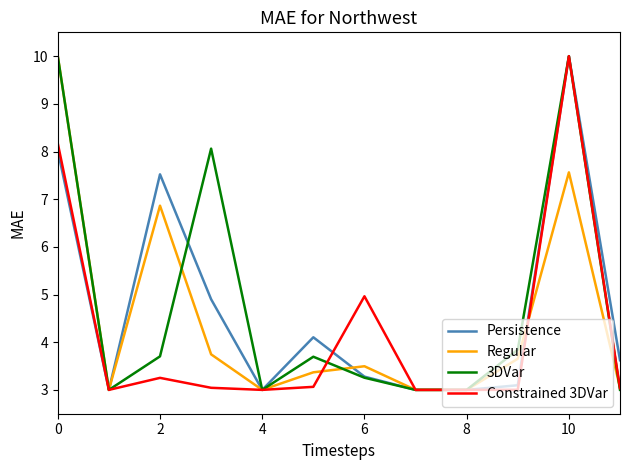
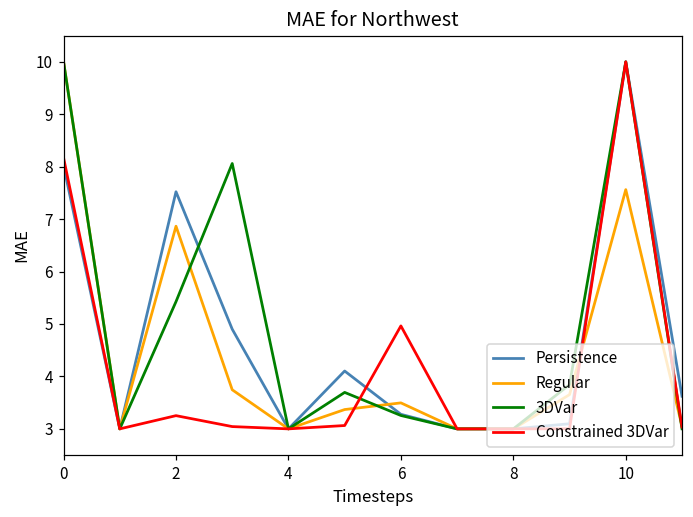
  {
    "Persistence": {
      "0": 8.0,
      "2": 7.5
    },
    "Regular": {
      "2": 6.9,
      "6": 3.5,
      "10": 7.6
    },
    "3DVar": {
-     "2": 3.7
+     "2": 5.4
    },
    "Constrained 3DVar": {
      "0": 8.2,
      "2": 3.3,
      "6": 5.0
    }
  }
